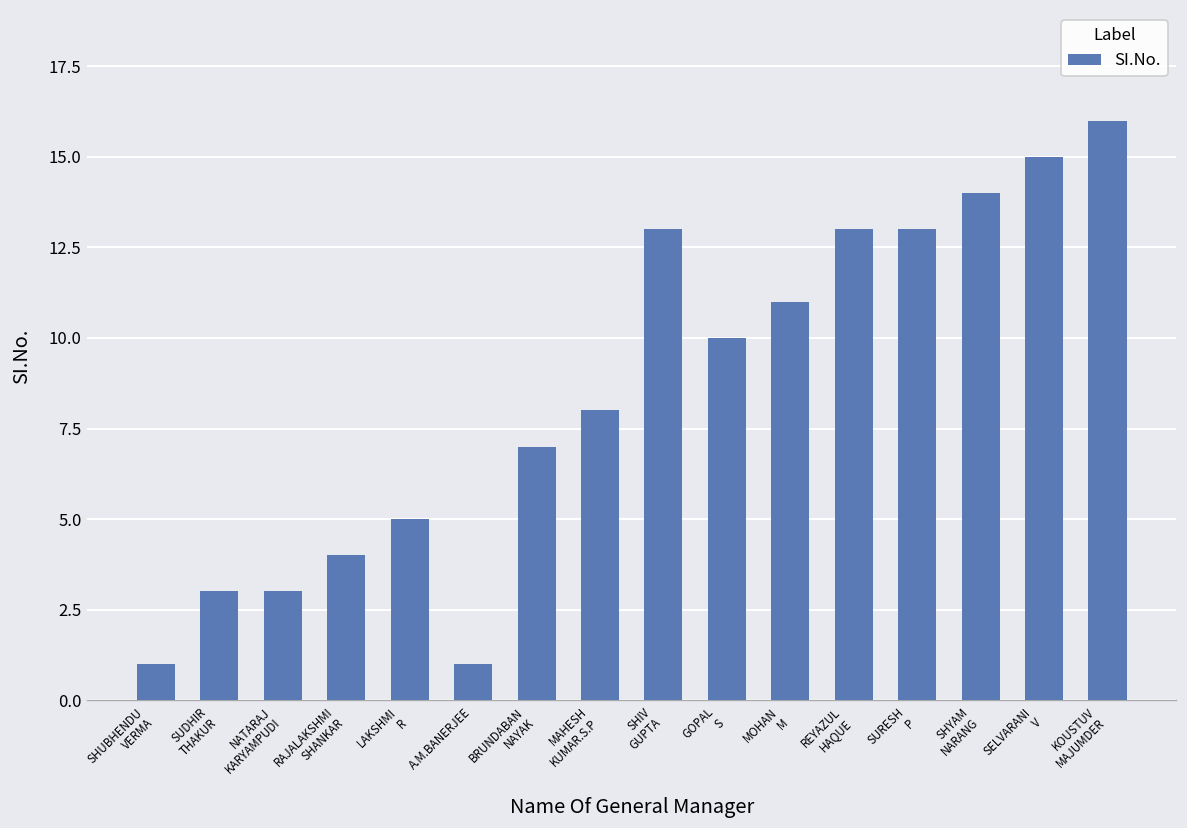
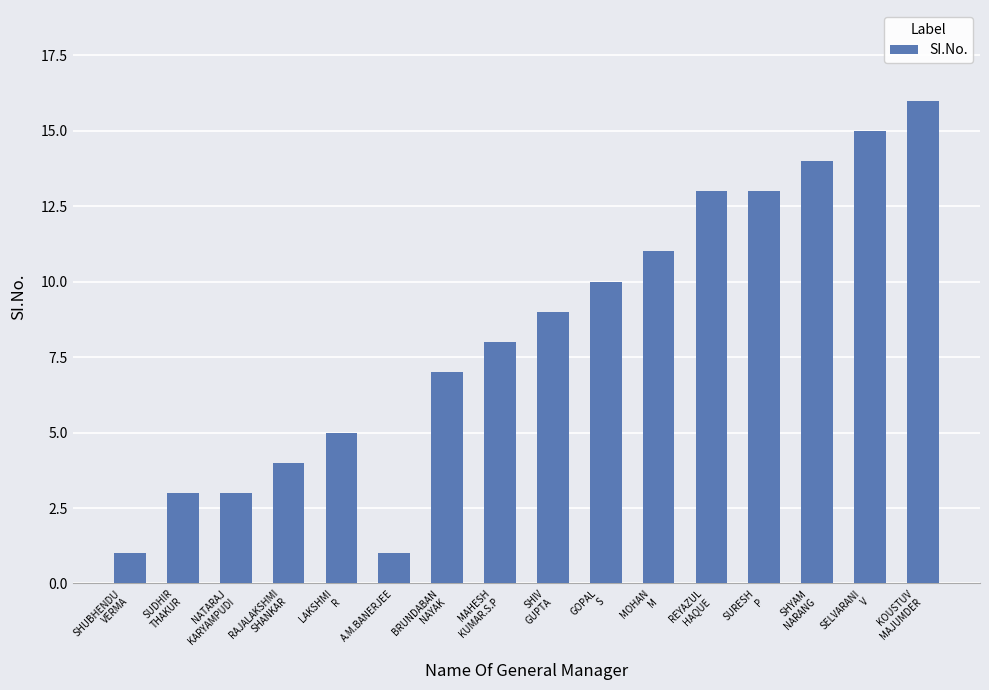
  {
    "SHUBHENDU VERMA": 1,
    "SUDHIR THAKUR": 3,
    "NATARAJ KARYAMPUDI": 3,
    "RAJALAKSHMI SHANKAR": 4,
    "LAKSHMI R": 5,
    "A.M.BANERJEE": 1,
    "BRUNDABAN NAYAK": 7,
    "MAHESH KUMAR.S.P": 8,
-   "SHIV GUPTA": 13,
+   "SHIV GUPTA": 9,
    "GOPAL S": 10,
    "MOHAN M": 11,
    "REYAZUL HAQUE": 13,
    "SURESH P": 13,
    "SHYAM NARANG": 14,
    "SELVARANI V": 15,
    "KOUSTUV MAJUMDER": 16
  }
